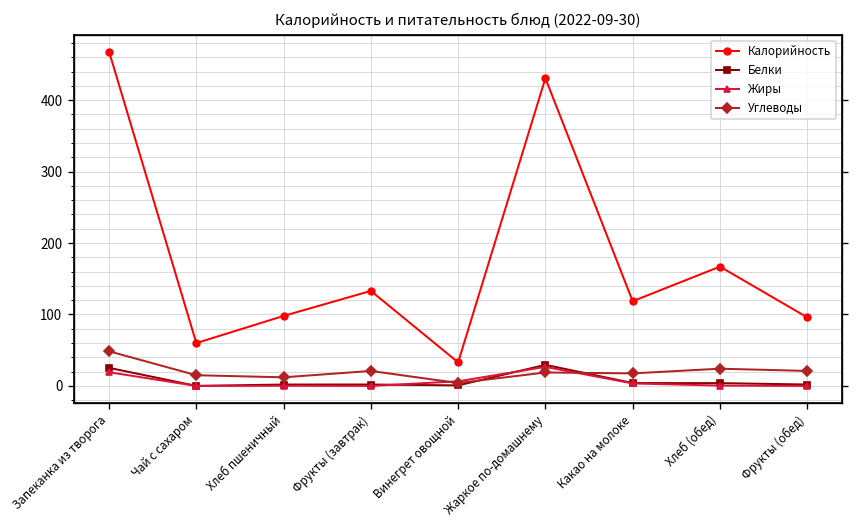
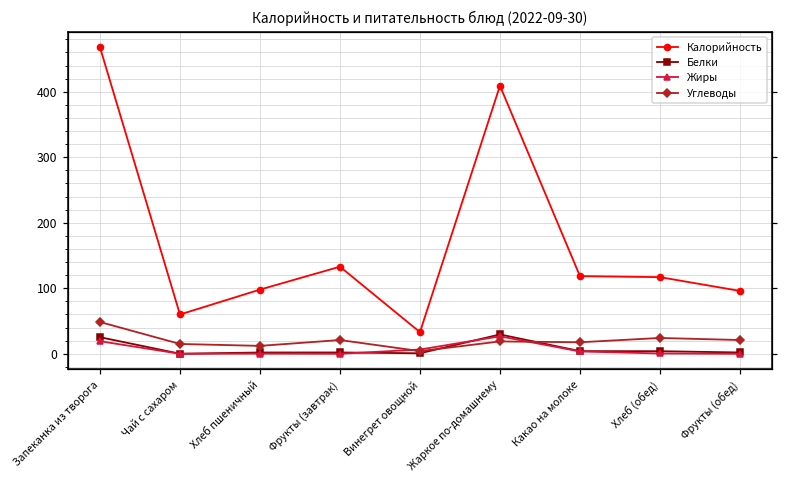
  {
    "Калорийность": {
      "Запеканка из творога": 470,
      "Чай с сахаром": 60,
      "Хлеб пшеничный": 100,
      "Фрукты (завтрак)": 130,
      "Винегрет овощной": 30,
-     "Жаркое по-домашнему": 430,
+     "Жаркое по-домашнему": 410,
      "Какао на молоке": 120,
-     "Хлеб (обед)": 170,
+     "Хлеб (обед)": 120,
      "Фрукты (обед)": 100
    },
    "Белки": {
      "Запеканка из творога": 30
    }
  }
